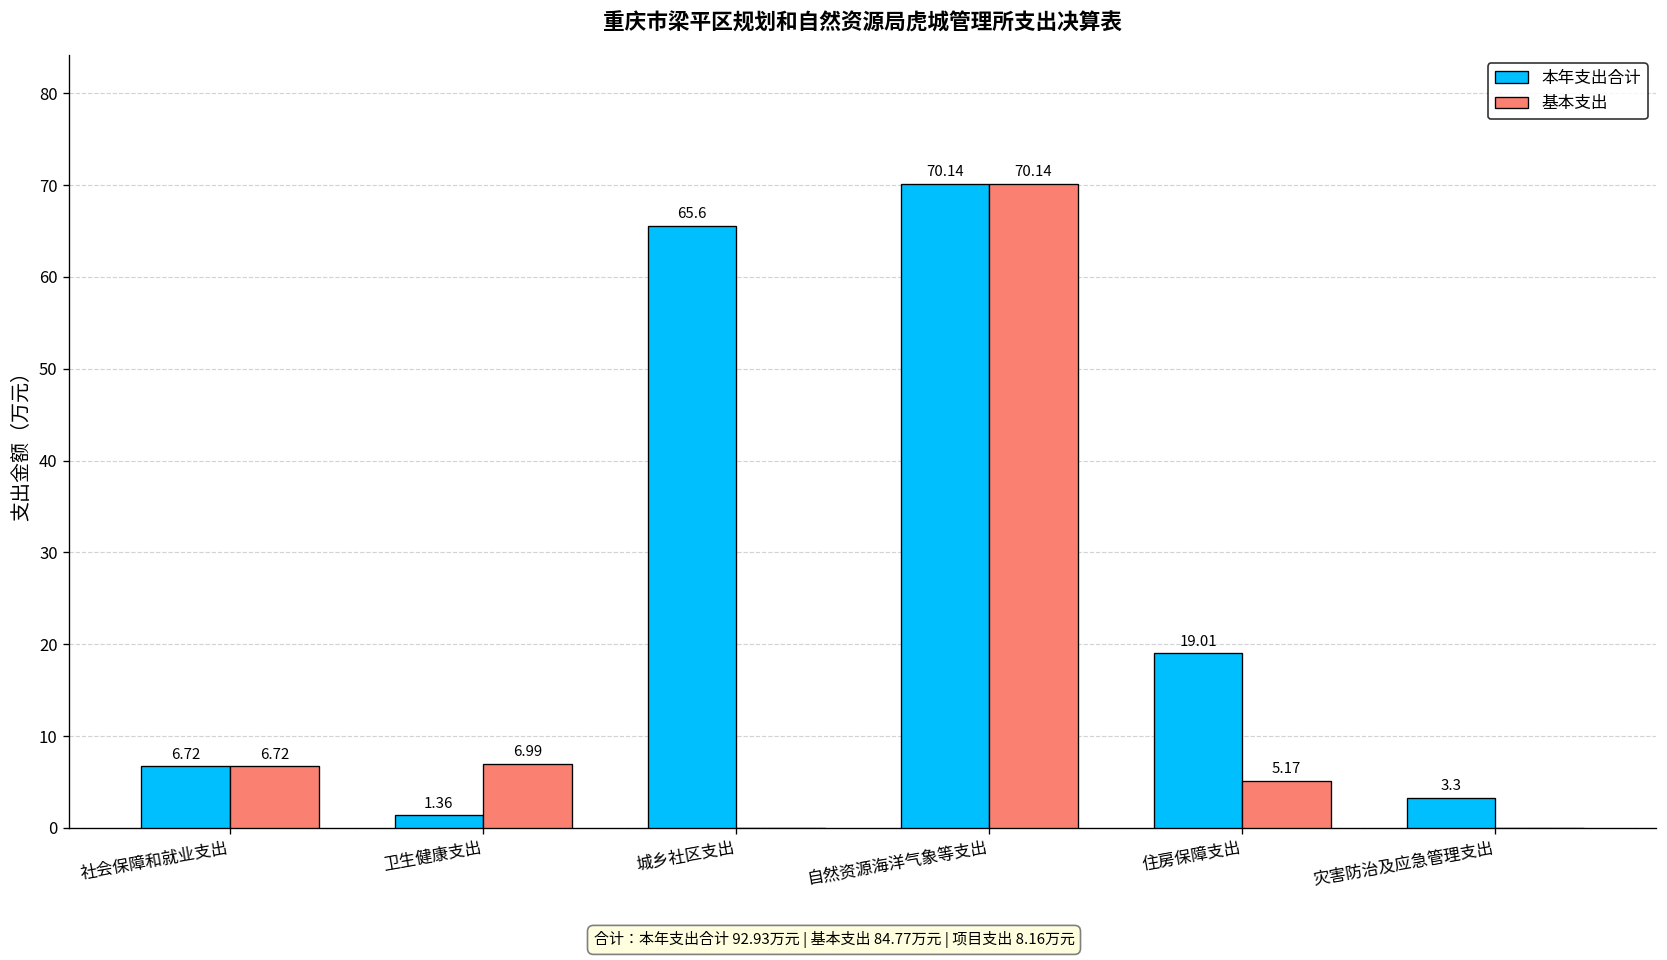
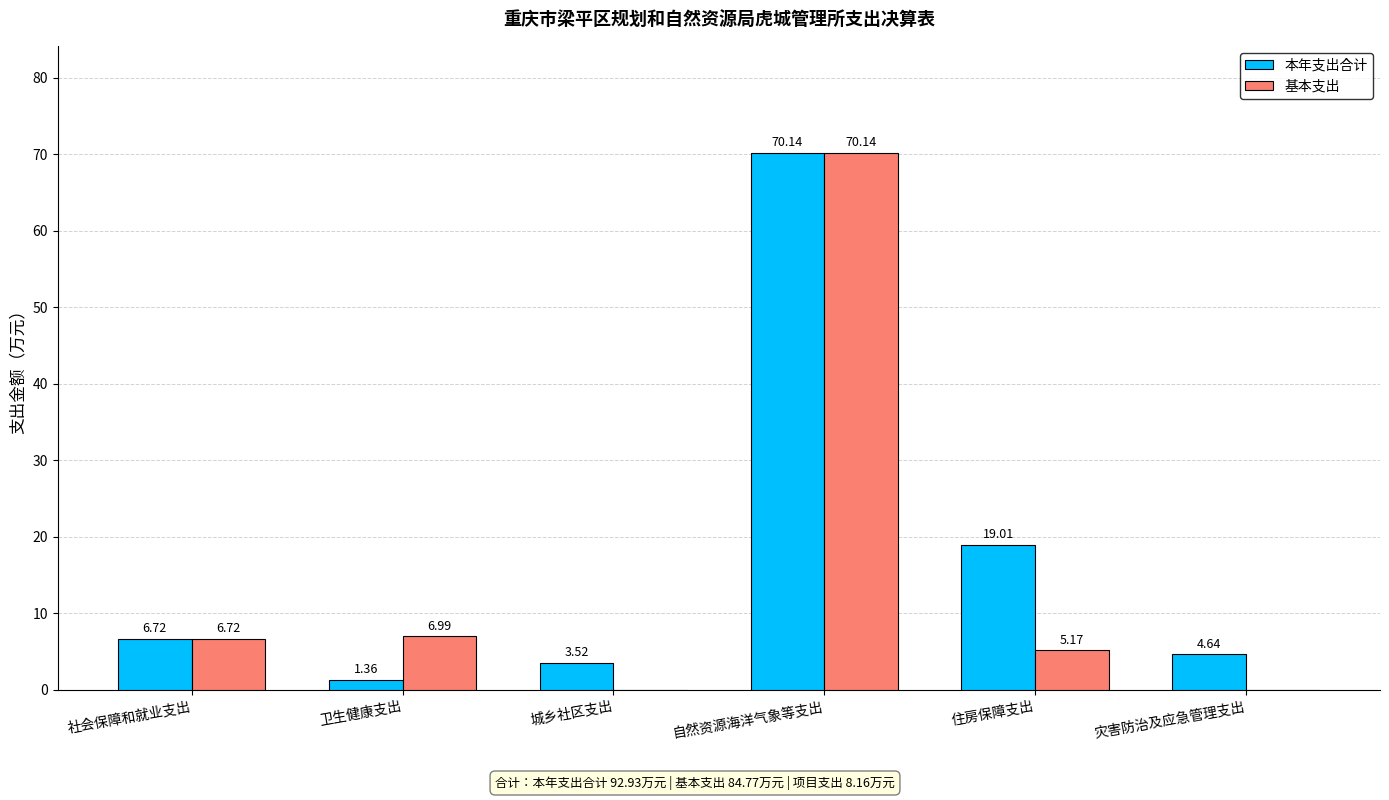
  {
    "本年支出合计": {
      "社会保障和就业支出": 6.72,
      "卫生健康支出": 1.36,
-     "城乡社区支出": 65.6,
+     "城乡社区支出": 3.52,
      "自然资源海洋气象等支出": 70.14,
      "住房保障支出": 19.01,
-     "灾害防治及应急管理支出": 3.3
+     "灾害防治及应急管理支出": 4.64
    },
    "基本支出": {
      "社会保障和就业支出": 6.72,
      "卫生健康支出": 6.99,
      "自然资源海洋气象等支出": 70.14,
      "住房保障支出": 5.17
    }
  }
